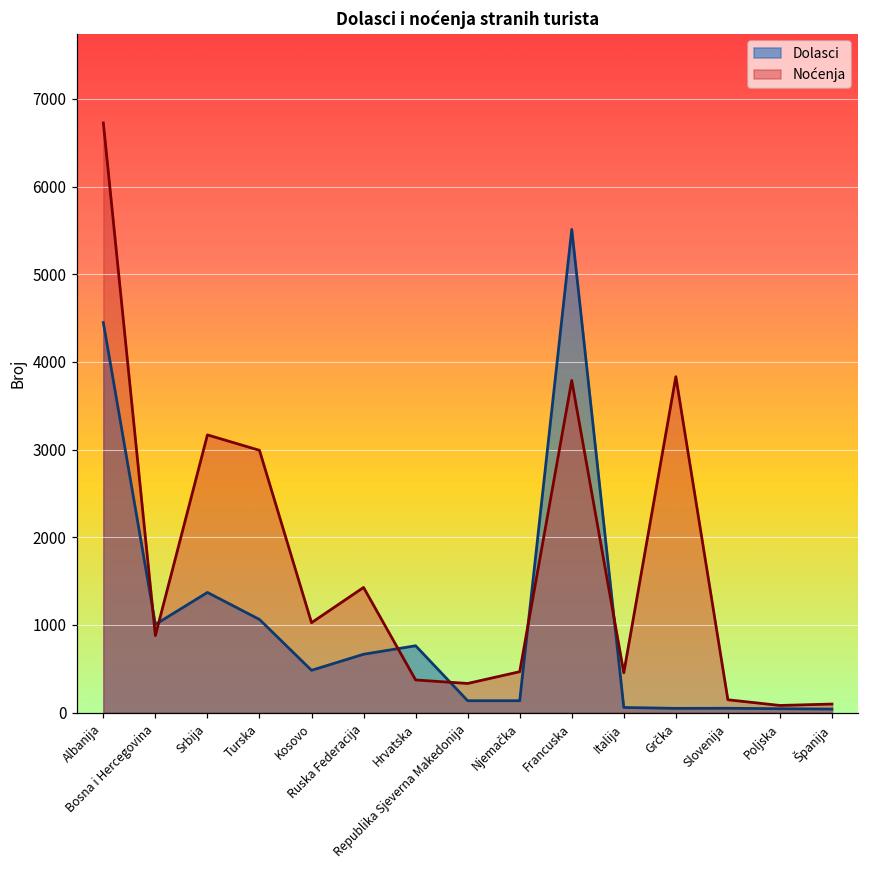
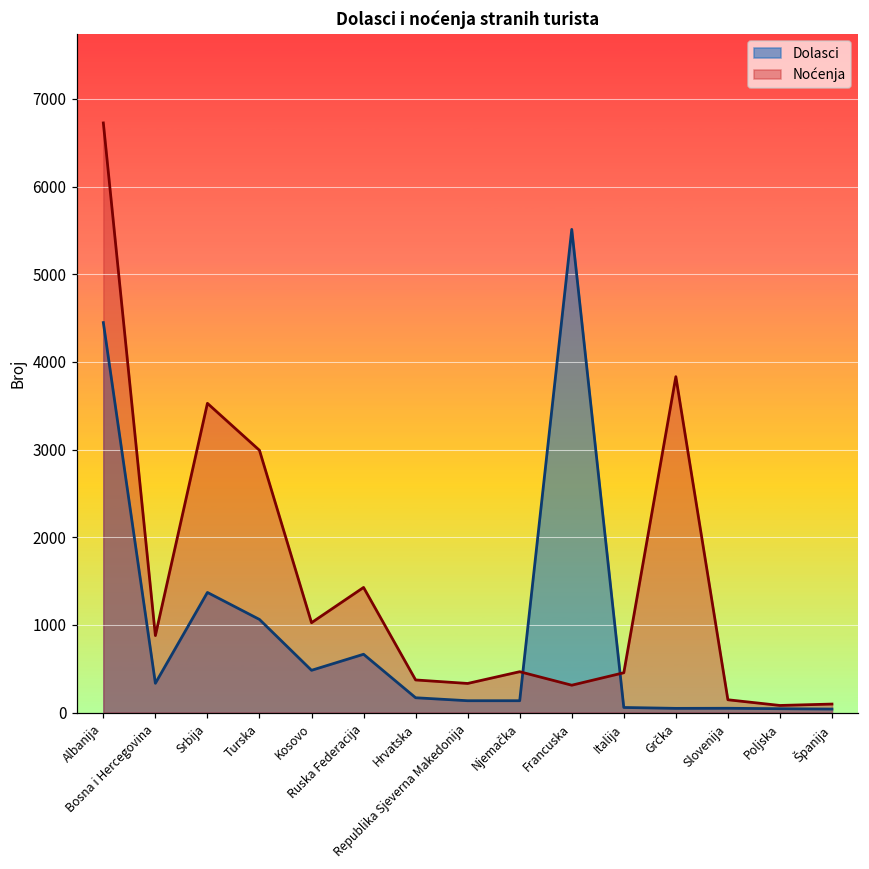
  {
    "Dolasci": {
      "Albanija": 4400,
-     "Bosna i Hercegovina": 1000,
+     "Bosna i Hercegovina": 300,
      "Srbija": 1400,
      "Turska": 1100,
      "Kosovo": 500,
      "Ruska Federacija": 700,
-     "Hrvatska": 800,
+     "Hrvatska": 200,
      "Republika Sjeverna Makedonija": 100,
      "Njemačka": 100,
      "Francuska": 5500,
      "Italija": 100,
      "Grčka": 0,
      "Slovenija": 100,
      "Poljska": 0,
      "Španija": 0
    },
    "Noćenja": {
      "Albanija": 6700,
      "Bosna i Hercegovina": 900,
-     "Srbija": 3200,
+     "Srbija": 3500,
      "Turska": 3000,
      "Kosovo": 1000,
      "Ruska Federacija": 1400,
      "Hrvatska": 400,
      "Republika Sjeverna Makedonija": 300,
      "Njemačka": 500,
-     "Francuska": 3800,
+     "Francuska": 300,
      "Italija": 500,
      "Grčka": 3800,
      "Slovenija": 100,
      "Poljska": 100,
      "Španija": 100
    }
  }
